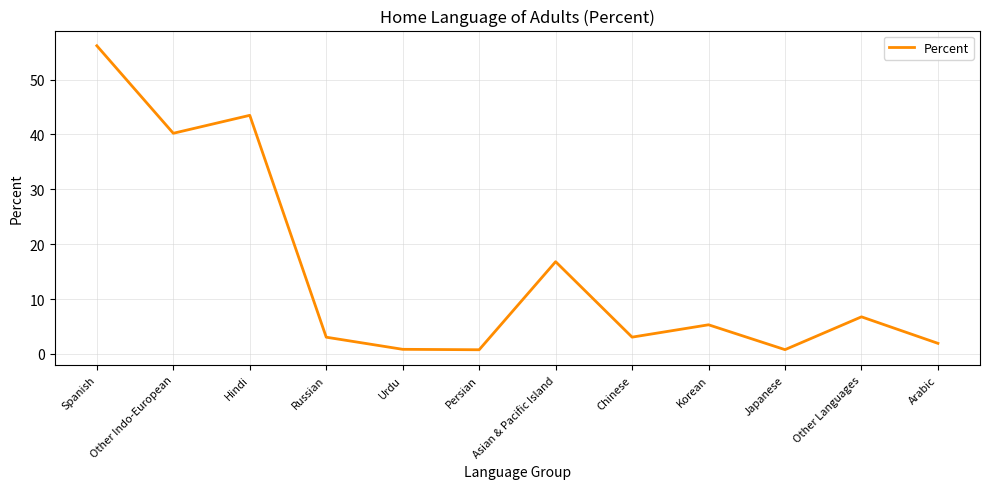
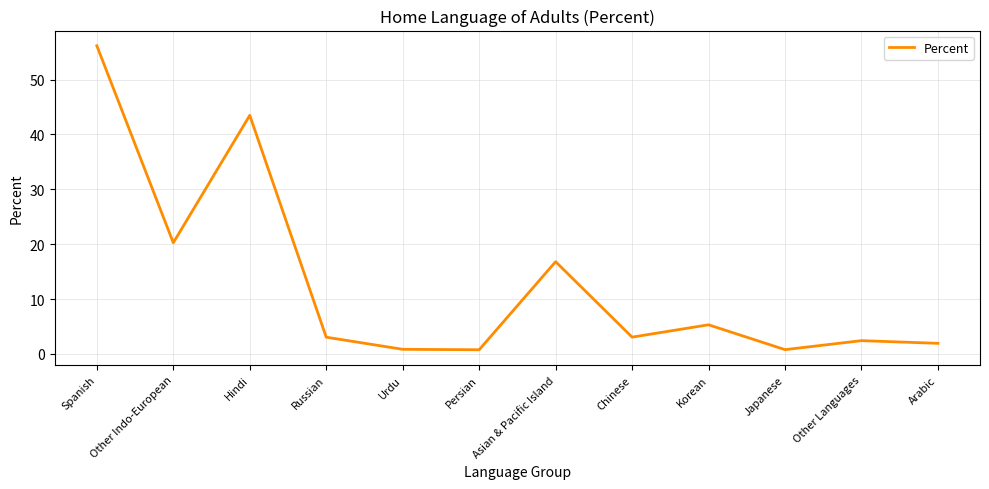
  {
    "Spanish": 56,
-   "Other Indo-European": 40,
+   "Other Indo-European": 20,
    "Hindi": 43,
    "Russian": 3,
    "Urdu": 1,
    "Persian": 1,
    "Asian & Pacific Island": 17,
    "Chinese": 3,
    "Korean": 5,
    "Japanese": 1,
-   "Other Languages": 7,
+   "Other Languages": 2,
    "Arabic": 2
  }
